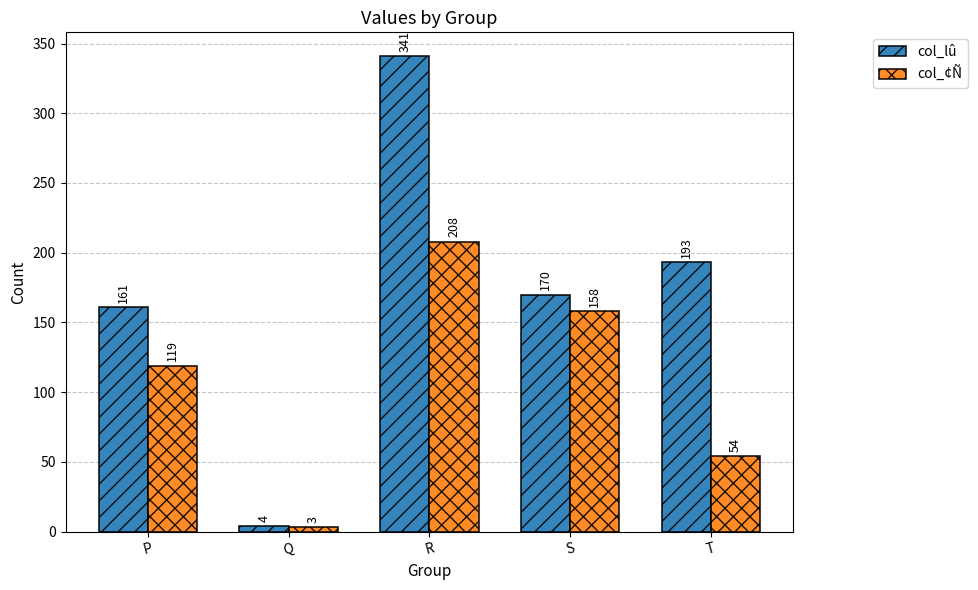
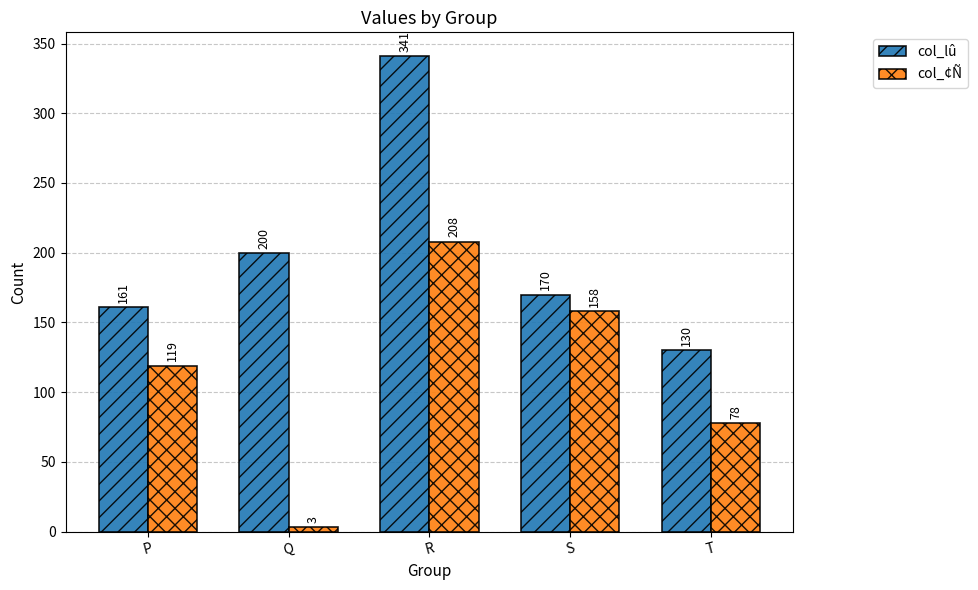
  {
    "col_lû": {
      "P": 161,
-     "Q": 4,
+     "Q": 200,
      "R": 341,
      "S": 170,
-     "T": 193
+     "T": 130
    },
    "col_¢Ñ": {
      "P": 119,
      "Q": 3,
      "R": 208,
      "S": 158,
-     "T": 54
+     "T": 78
    }
  }
